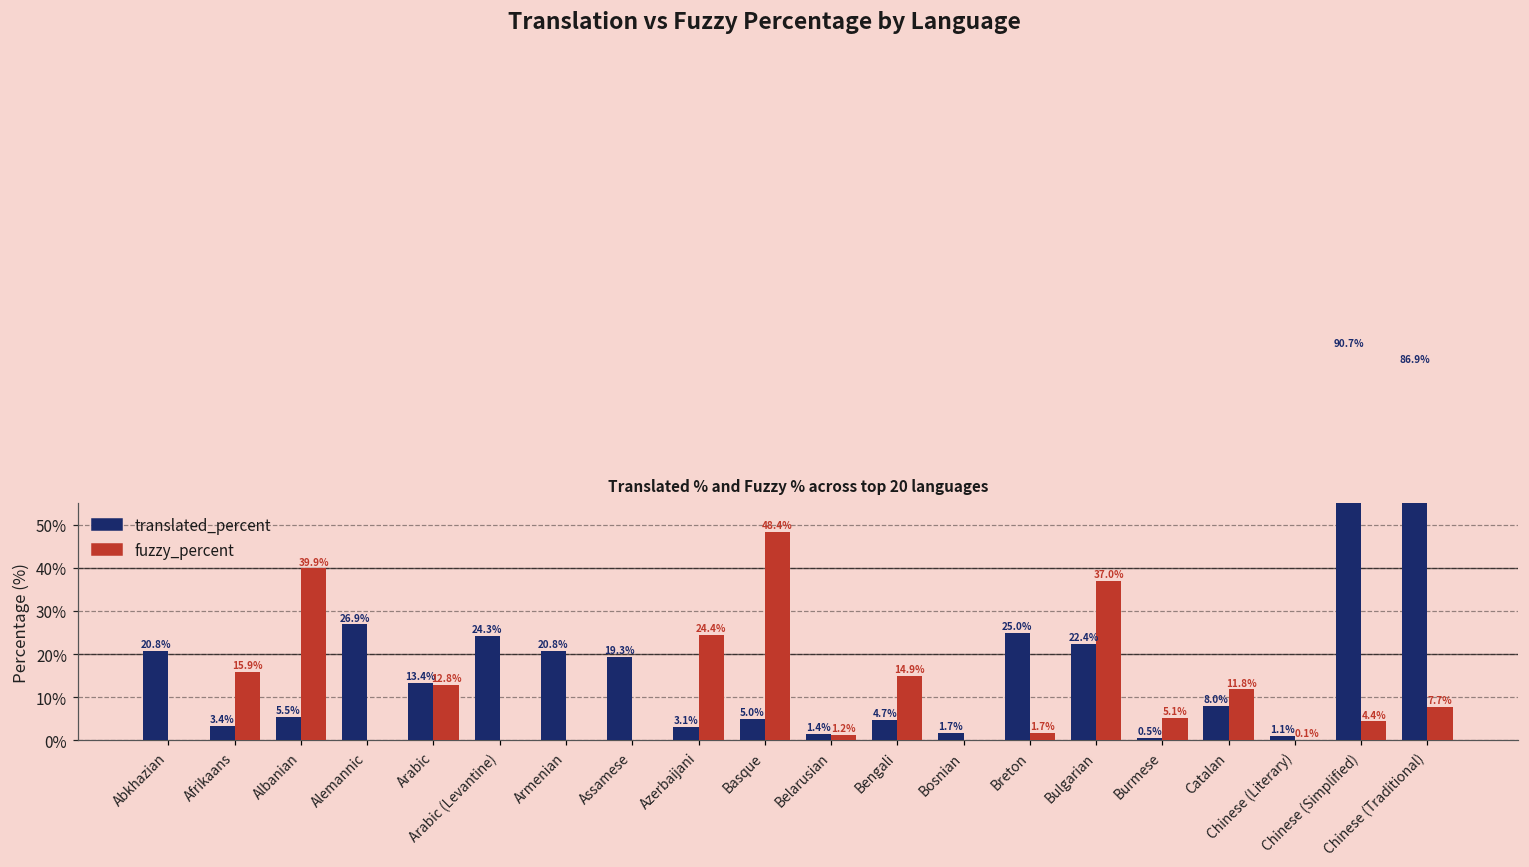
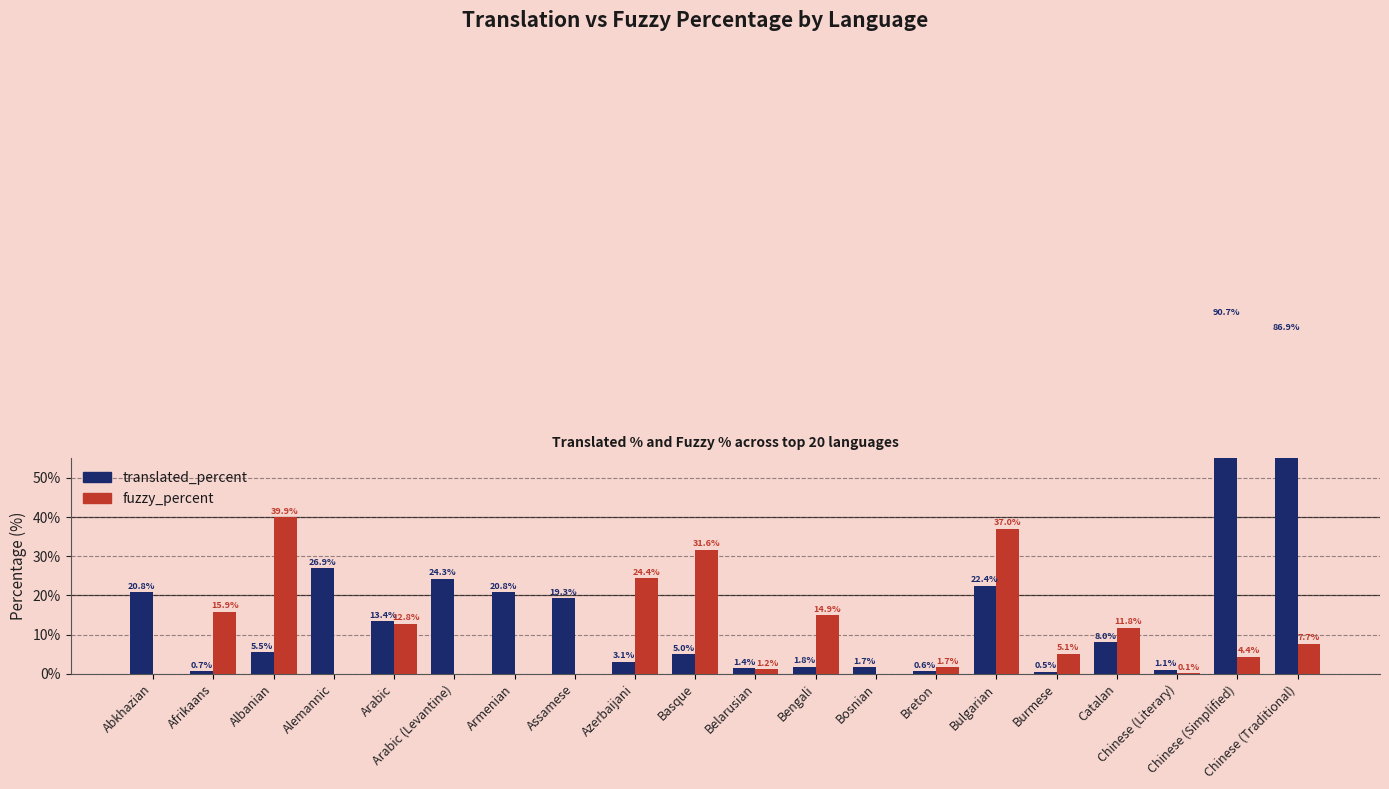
  {
    "translated_percent": {
      "Abkhazian": "20.8%",
-     "Afrikaans": "3.4%",
+     "Afrikaans": "0.7%",
      "Albanian": "5.5%",
      "Alemannic": "26.9%",
      "Arabic": "13.4%",
      "Arabic (Levantine)": "24.3%",
      "Armenian": "20.8%",
      "Assamese": "19.3%",
      "Azerbaijani": "3.1%",
      "Basque": "5.0%",
      "Belarusian": "1.4%",
-     "Bengali": "4.7%",
+     "Bengali": "1.8%",
      "Bosnian": "1.7%",
-     "Breton": "25.0%",
+     "Breton": "0.6%",
      "Bulgarian": "22.4%",
      "Burmese": "0.5%",
      "Catalan": "8.0%",
      "Chinese (Literary)": "1.1%"
    },
    "fuzzy_percent": {
      "Afrikaans": "15.9%",
      "Albanian": "39.9%",
      "Arabic": "12.8%",
      "Azerbaijani": "24.4%",
-     "Basque": "48.4%",
+     "Basque": "31.6%",
      "Belarusian": "1.2%",
      "Bengali": "14.9%",
      "Breton": "1.7%",
      "Bulgarian": "37.0%",
      "Burmese": "5.1%",
      "Catalan": "11.8%",
      "Chinese (Literary)": "0.1%",
      "Chinese (Simplified)": "4.4%",
      "Chinese (Traditional)": "7.7%"
    }
  }
